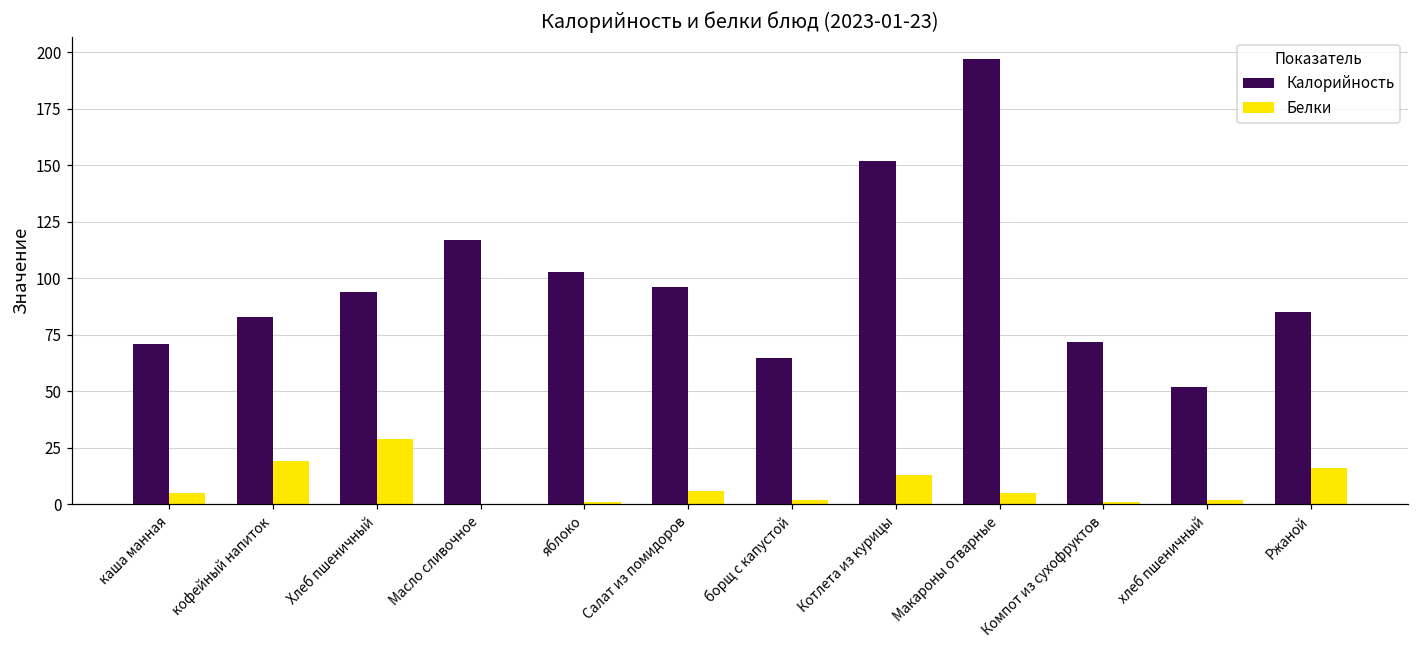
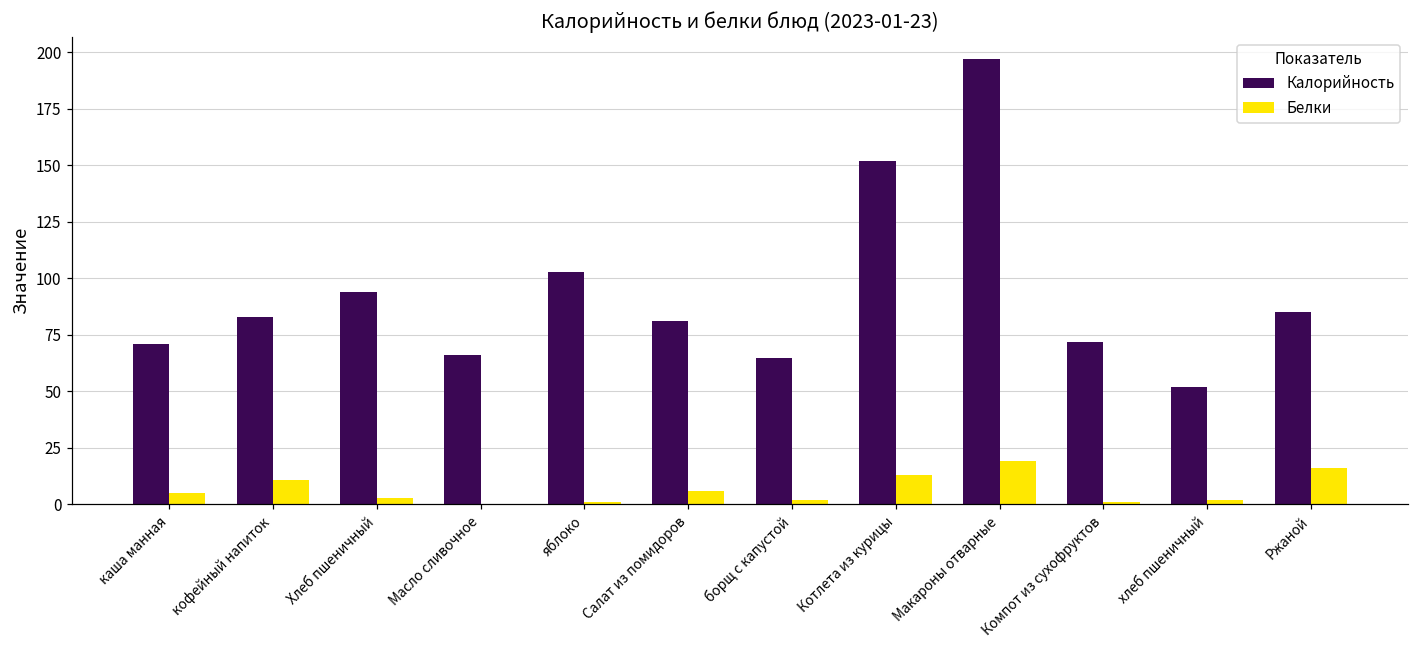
  {
    "Калорийность": {
      "каша манная": 71,
      "кофейный напиток": 83,
      "Хлеб пшеничный": 94,
-     "Масло сливочное": 117,
+     "Масло сливочное": 66,
      "яблоко": 103,
-     "Салат из помидоров": 96,
+     "Салат из помидоров": 81,
      "борщ с капустой": 65,
      "Котлета из курицы": 152,
      "Макароны отварные": 197,
      "Компот из сухофруктов": 72,
      "хлеб пшеничный": 52,
      "Ржаной": 85
    },
    "Белки": {
      "каша манная": 5,
-     "кофейный напиток": 19,
-     "Хлеб пшеничный": 29,
+     "кофейный напиток": 11,
+     "Хлеб пшеничный": 3,
      "Масло сливочное": 0,
      "Салат из помидоров": 6,
      "борщ с капустой": 2,
      "Котлета из курицы": 13,
-     "Макароны отварные": 5,
+     "Макароны отварные": 19,
      "хлеб пшеничный": 2,
      "Ржаной": 16
    }
  }
